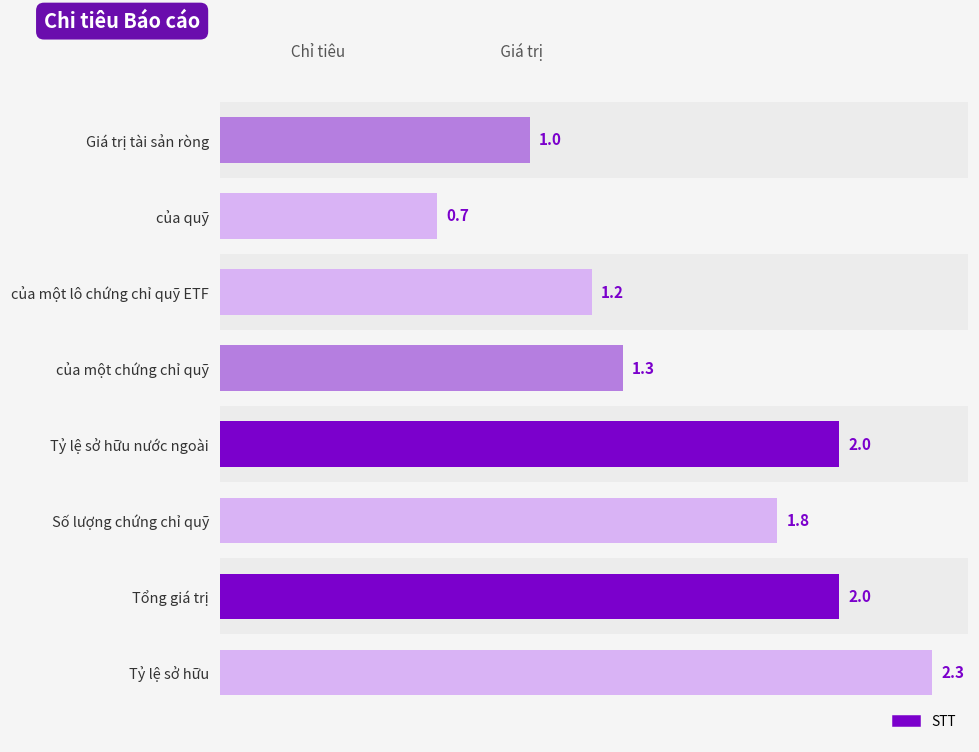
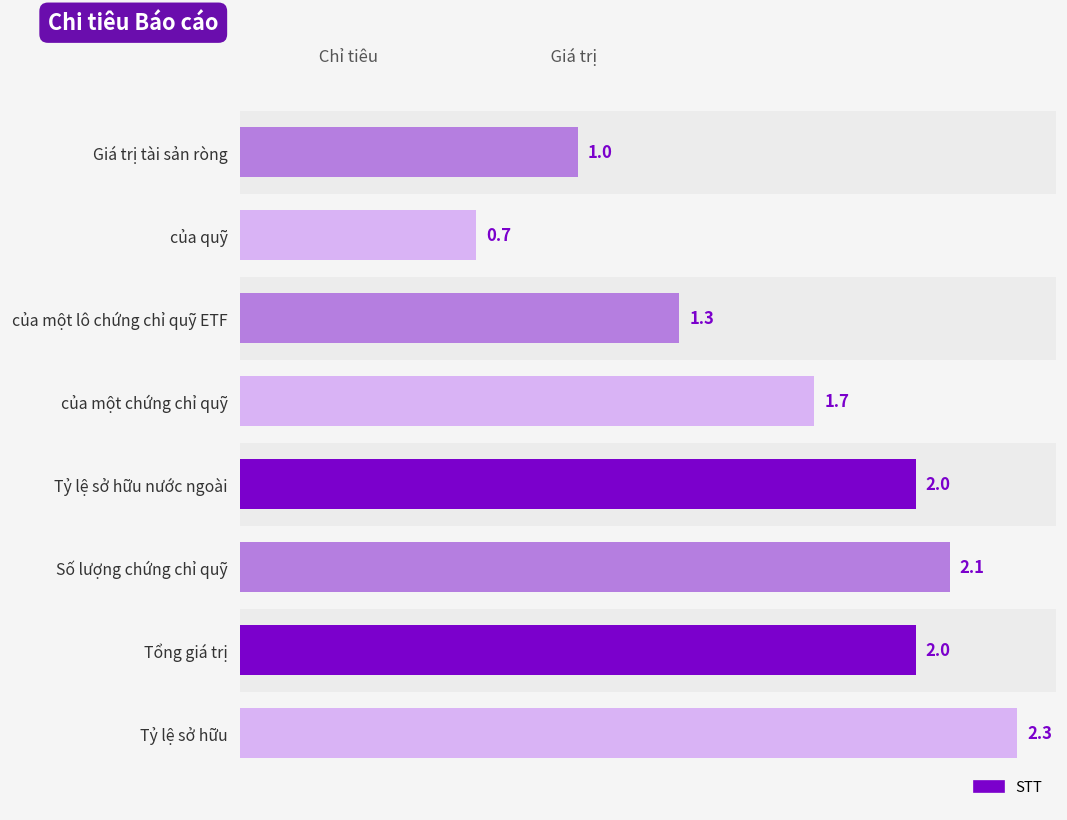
  {
    "Giá trị tài sản ròng": 1.0,
    "của quỹ": 0.7,
-   "của một lô chứng chỉ quỹ ETF": 1.2,
-   "của một chứng chỉ quỹ": 1.3,
+   "của một lô chứng chỉ quỹ ETF": 1.3,
+   "của một chứng chỉ quỹ": 1.7,
    "Tỷ lệ sở hữu nước ngoài": 2.0,
-   "Số lượng chứng chỉ quỹ": 1.8,
+   "Số lượng chứng chỉ quỹ": 2.1,
    "Tổng giá trị": 2.0,
    "Tỷ lệ sở hữu": 2.3
  }
